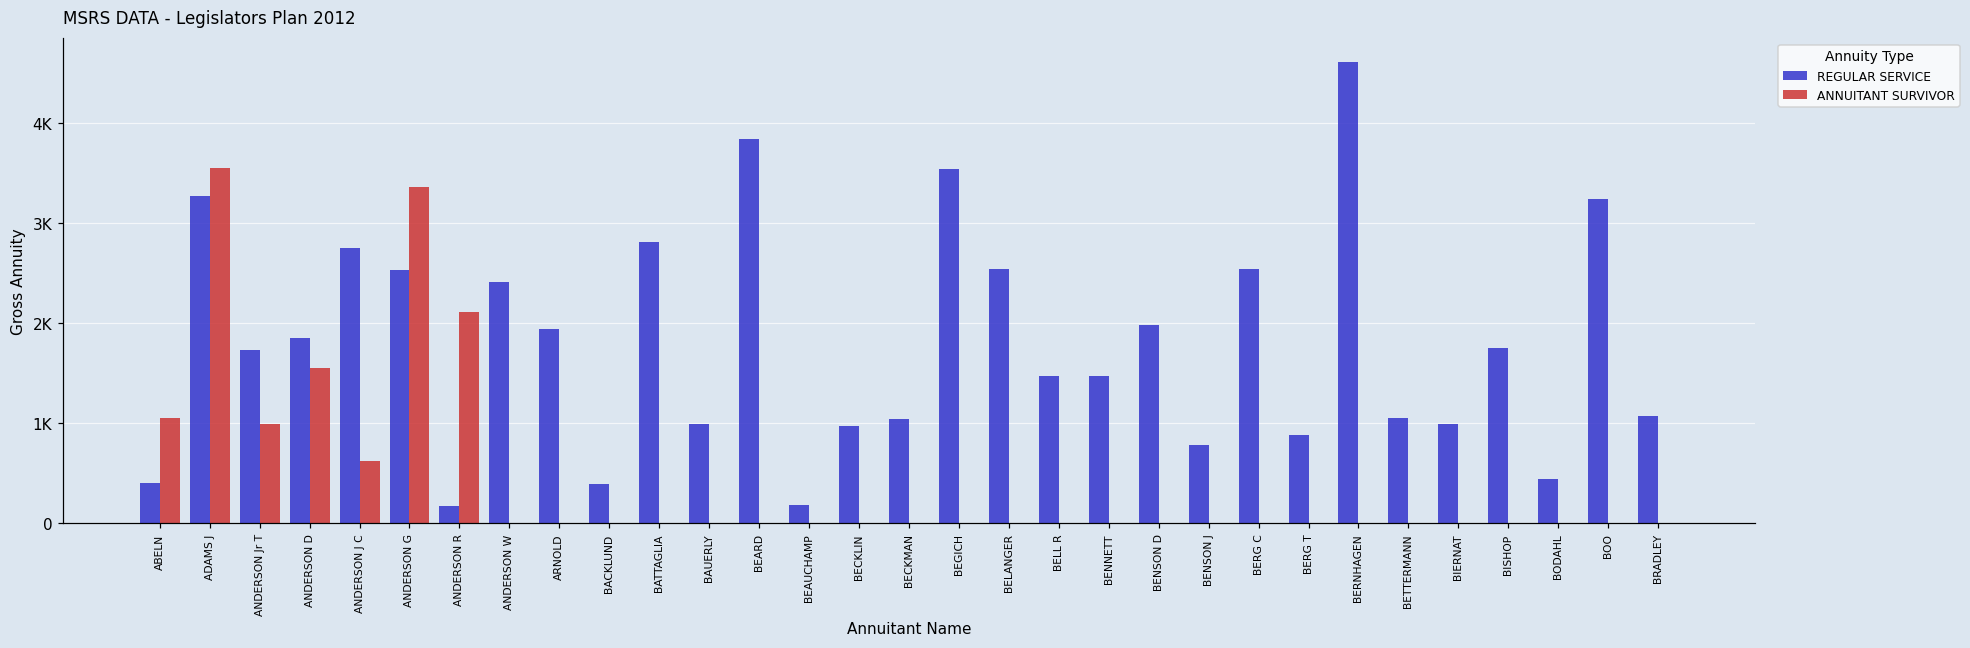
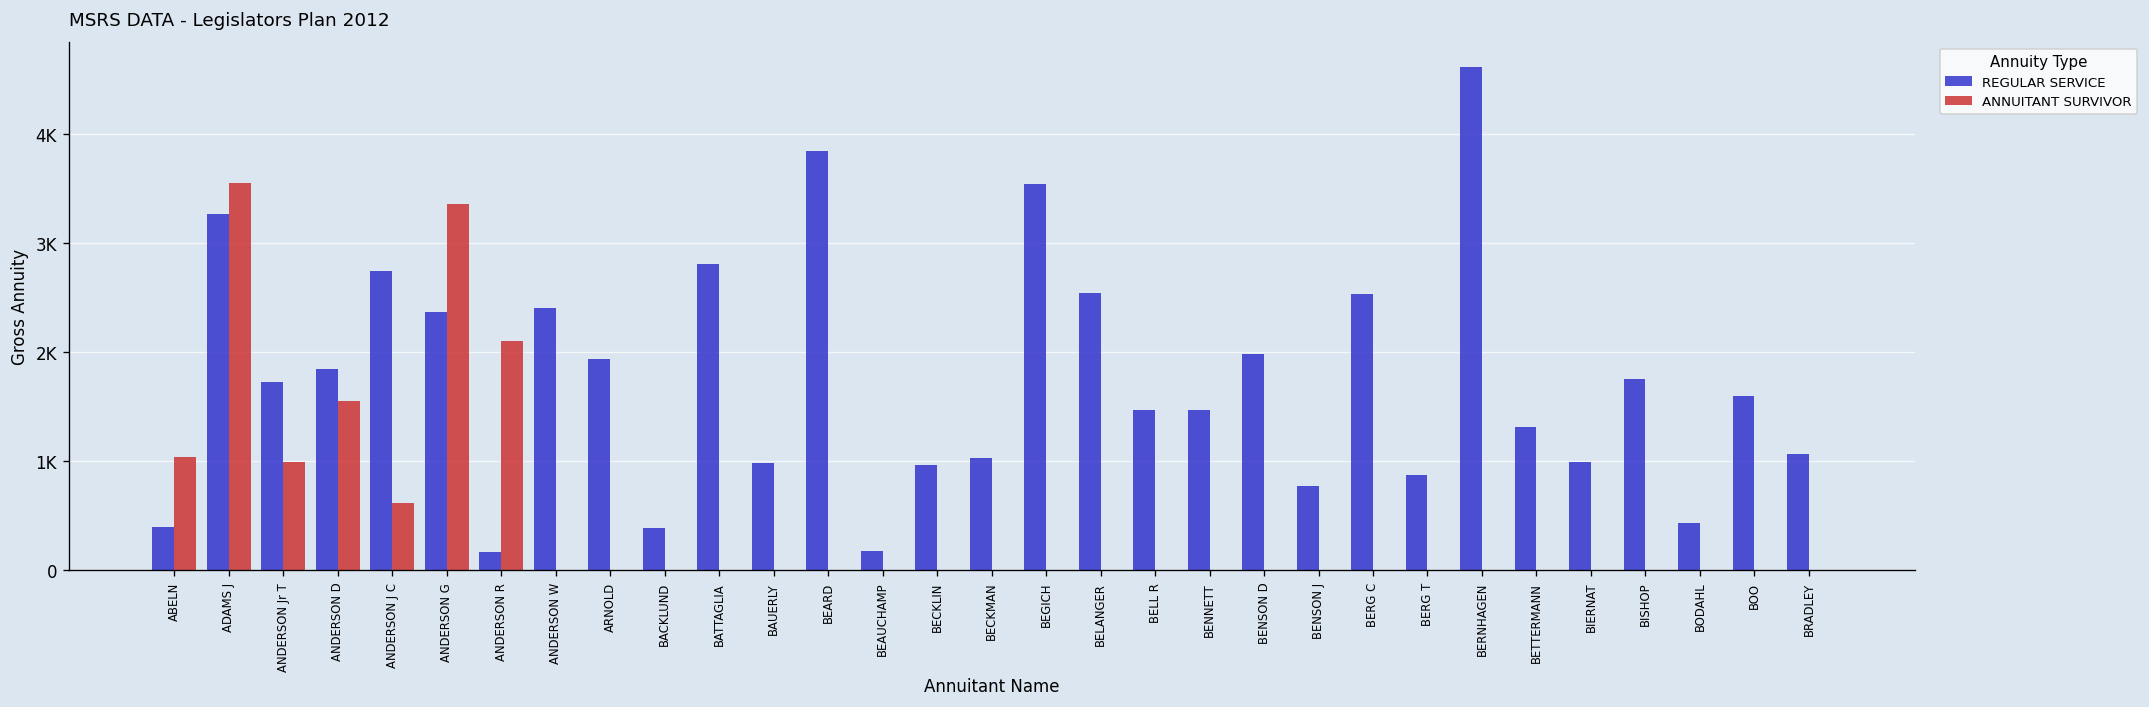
  {
    "REGULAR SERVICE": {
      "ABELN": 400,
      "ADAMS J": 3300,
      "ANDERSON Jr T": 1700,
      "ANDERSON D": 1800,
      "ANDERSON J C": 2700,
-     "ANDERSON G": 2500,
+     "ANDERSON G": 2400,
      "ANDERSON R": 200,
      "ANDERSON W": 2400,
      "ARNOLD": 1900,
      "BACKLUND": 400,
      "BATTAGLIA": 2800,
      "BAUERLY": 1000,
      "BEARD": 3800,
      "BEAUCHAMP": 200,
      "BECKLIN": 1000,
      "BECKMAN": 1000,
      "BEGICH": 3500,
      "BELANGER": 2500,
      "BELL R": 1500,
      "BENNETT": 1500,
      "BENSON D": 2000,
      "BENSON J": 800,
      "BERG C": 2500,
      "BERG T": 900,
      "BERNHAGEN": 4600,
-     "BETTERMANN": 1000,
+     "BETTERMANN": 1300,
      "BIERNAT": 1000,
      "BISHOP": 1800,
      "BODAHL": 400,
-     "BOO": 3200,
+     "BOO": 1600,
      "BRADLEY": 1100
    },
    "ANNUITANT SURVIVOR": {
      "ABELN": 1000,
      "ADAMS J": 3600,
      "ANDERSON Jr T": 1000,
      "ANDERSON D": 1500,
      "ANDERSON J C": 600,
      "ANDERSON G": 3400,
      "ANDERSON R": 2100,
      "ANDERSON W": 0,
      "ARNOLD": 0,
      "BACKLUND": 0,
      "BATTAGLIA": 0,
      "BAUERLY": 0,
      "BEARD": 0,
      "BEAUCHAMP": 0,
      "BECKLIN": 0,
      "BECKMAN": 0,
      "BEGICH": 0,
      "BELANGER": 0,
      "BELL R": 0,
      "BENNETT": 0,
      "BENSON D": 0,
      "BENSON J": 0,
      "BERG C": 0,
      "BERG T": 0,
      "BERNHAGEN": 0,
      "BETTERMANN": 0,
      "BIERNAT": 0,
      "BISHOP": 0,
      "BODAHL": 0,
      "BOO": 0,
      "BRADLEY": 0
    }
  }
